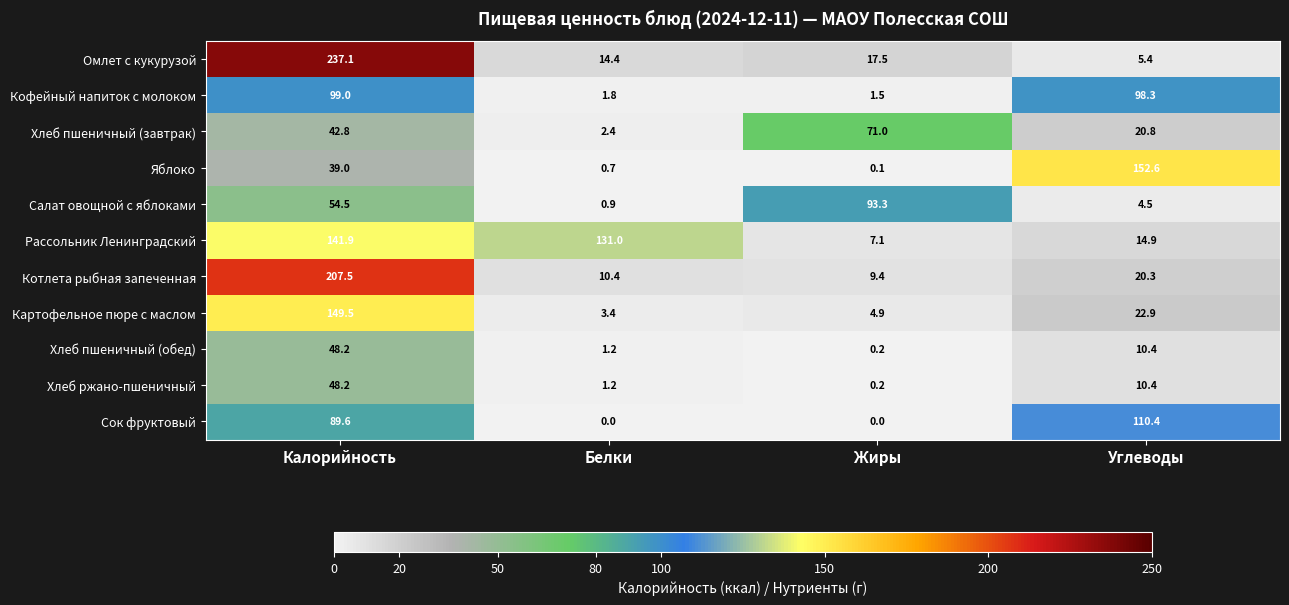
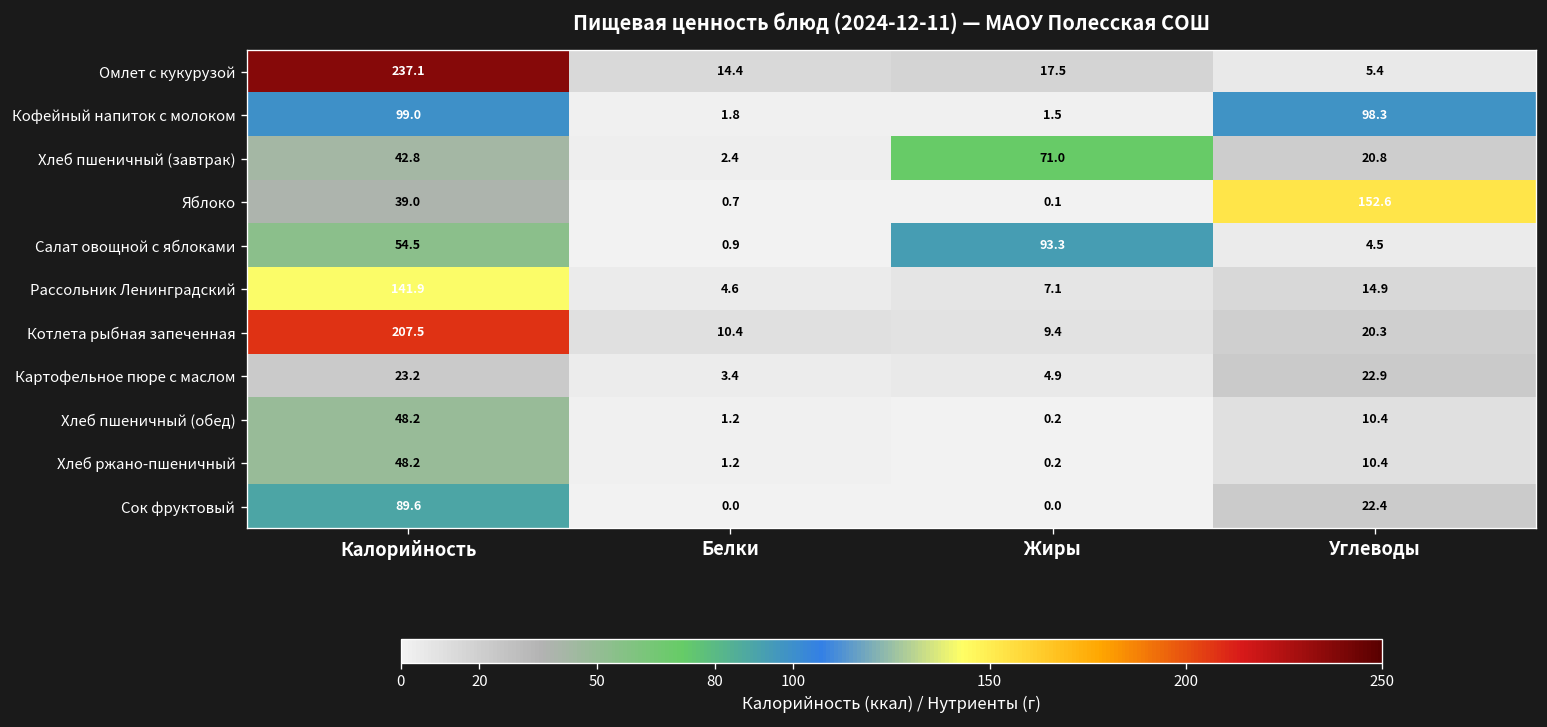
  {
    "Омлет с кукурузой": {
      "Калорийность": 237.1,
      "Белки": 14.4,
      "Жиры": 17.5,
      "Углеводы": 5.4
    },
    "Кофейный напиток с молоком": {
      "Калорийность": 99.0,
      "Белки": 1.8,
      "Жиры": 1.5,
      "Углеводы": 98.3
    },
    "Хлеб пшеничный (завтрак)": {
      "Калорийность": 42.8,
      "Белки": 2.4,
      "Жиры": 71.0,
      "Углеводы": 20.8
    },
    "Яблоко": {
      "Калорийность": 39.0,
      "Белки": 0.7,
      "Жиры": 0.1,
      "Углеводы": 152.6
    },
    "Салат овощной с яблоками": {
      "Калорийность": 54.5,
      "Белки": 0.9,
      "Жиры": 93.3,
      "Углеводы": 4.5
    },
    "Рассольник Ленинградский": {
      "Калорийность": 141.9,
-     "Белки": 131.0,
+     "Белки": 4.6,
      "Жиры": 7.1,
      "Углеводы": 14.9
    },
    "Котлета рыбная запеченная": {
      "Калорийность": 207.5,
      "Белки": 10.4,
      "Жиры": 9.4,
      "Углеводы": 20.3
    },
    "Картофельное пюре с маслом": {
-     "Калорийность": 149.5,
+     "Калорийность": 23.2,
      "Белки": 3.4,
      "Жиры": 4.9,
      "Углеводы": 22.9
    },
    "Хлеб пшеничный (обед)": {
      "Калорийность": 48.2,
      "Белки": 1.2,
      "Жиры": 0.2,
      "Углеводы": 10.4
    },
    "Хлеб ржано-пшеничный": {
      "Калорийность": 48.2,
      "Белки": 1.2,
      "Жиры": 0.2,
      "Углеводы": 10.4
    },
    "Сок фруктовый": {
      "Калорийность": 89.6,
      "Белки": 0.0,
      "Жиры": 0.0,
-     "Углеводы": 110.4
+     "Углеводы": 22.4
    }
  }
